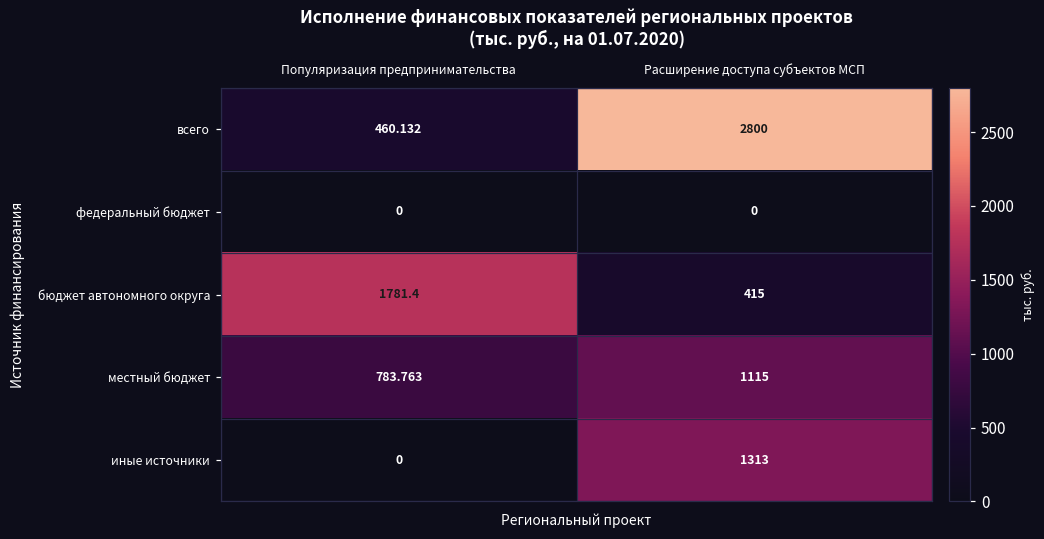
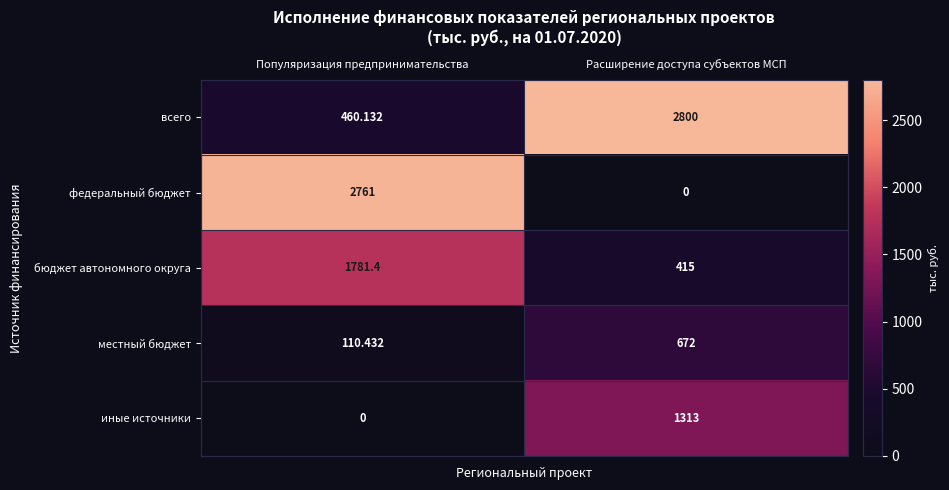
  {
    "всего": {
      "Популяризация предпринимательства": 460.132,
      "Расширение доступа субъектов МСП": 2800
    },
    "федеральный бюджет": {
-     "Популяризация предпринимательства": 0,
+     "Популяризация предпринимательства": 2761,
      "Расширение доступа субъектов МСП": 0
    },
    "бюджет автономного округа": {
      "Популяризация предпринимательства": 1781.4,
      "Расширение доступа субъектов МСП": 415
    },
    "местный бюджет": {
-     "Популяризация предпринимательства": 783.763,
-     "Расширение доступа субъектов МСП": 1115
+     "Популяризация предпринимательства": 110.432,
+     "Расширение доступа субъектов МСП": 672
    },
    "иные источники": {
      "Популяризация предпринимательства": 0,
      "Расширение доступа субъектов МСП": 1313
    }
  }
